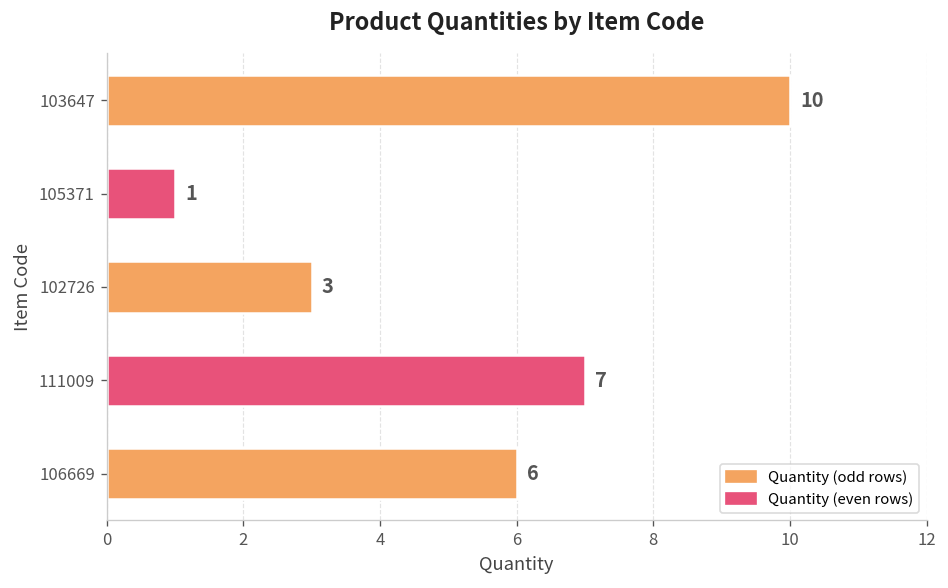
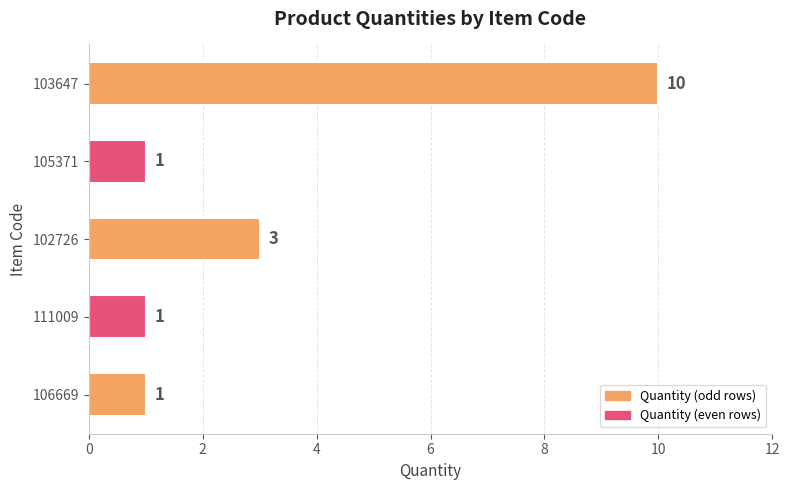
  {
    "103647": 10,
    "105371": 1,
    "102726": 3,
-   "111009": 7,
-   "106669": 6
+   "111009": 1,
+   "106669": 1
  }
